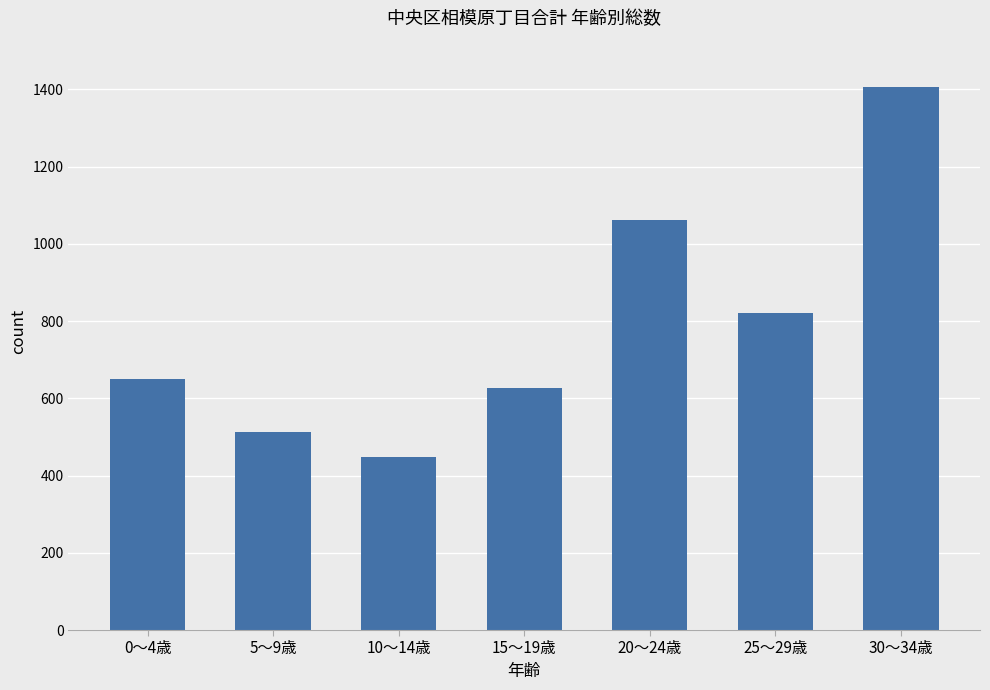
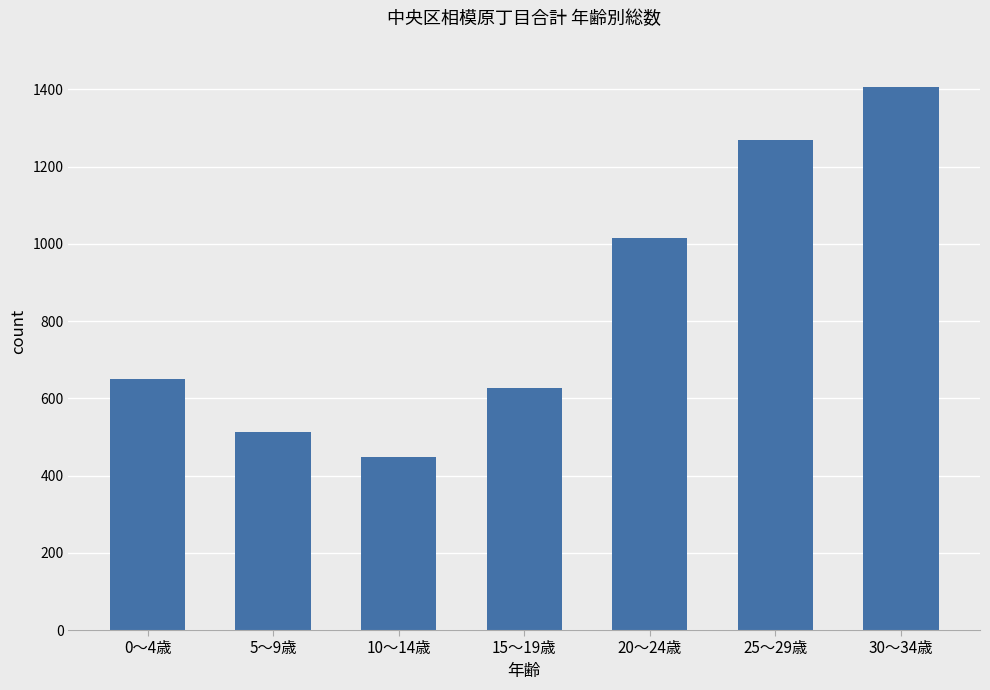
  {
    "0～4歳": 650,
    "5～9歳": 510,
    "10～14歳": 450,
    "15～19歳": 630,
-   "20～24歳": 1060,
-   "25～29歳": 820,
+   "20～24歳": 1010,
+   "25～29歳": 1270,
    "30～34歳": 1410
  }
